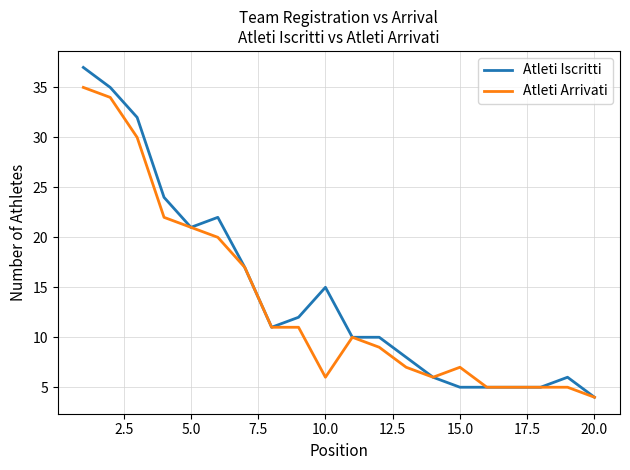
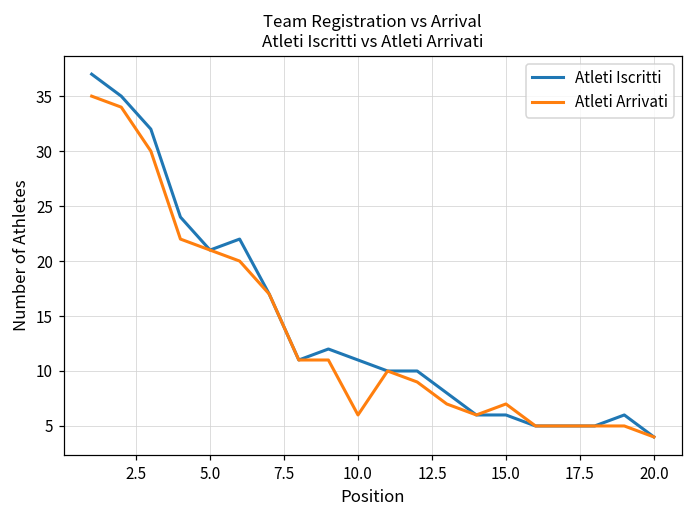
  {
    "Atleti Iscritti": {
-     "10.0": 15,
-     "15.0": 5
+     "10.0": 11,
+     "15.0": 6
    },
    "Atleti Arrivati": {
      "10.0": 6,
      "15.0": 7
    }
  }
